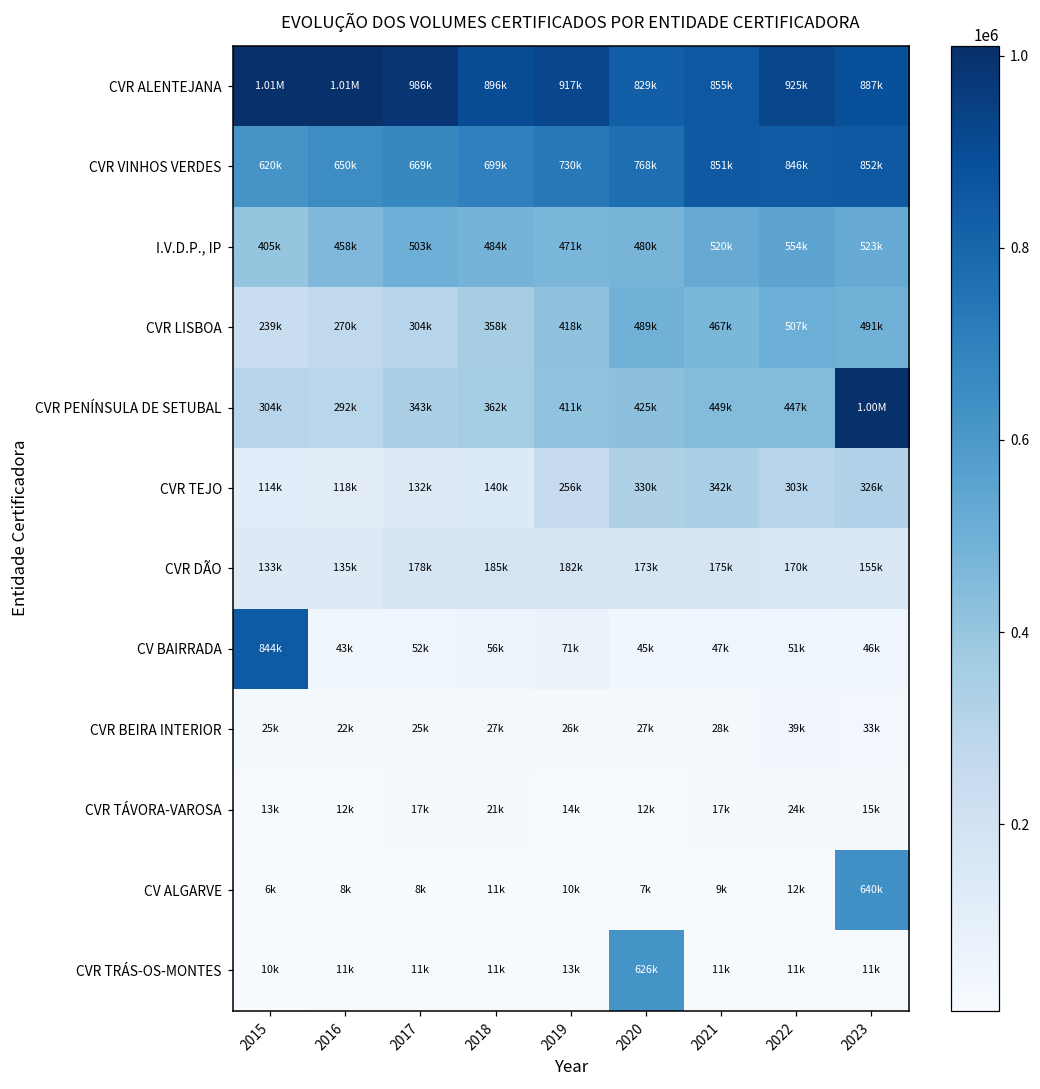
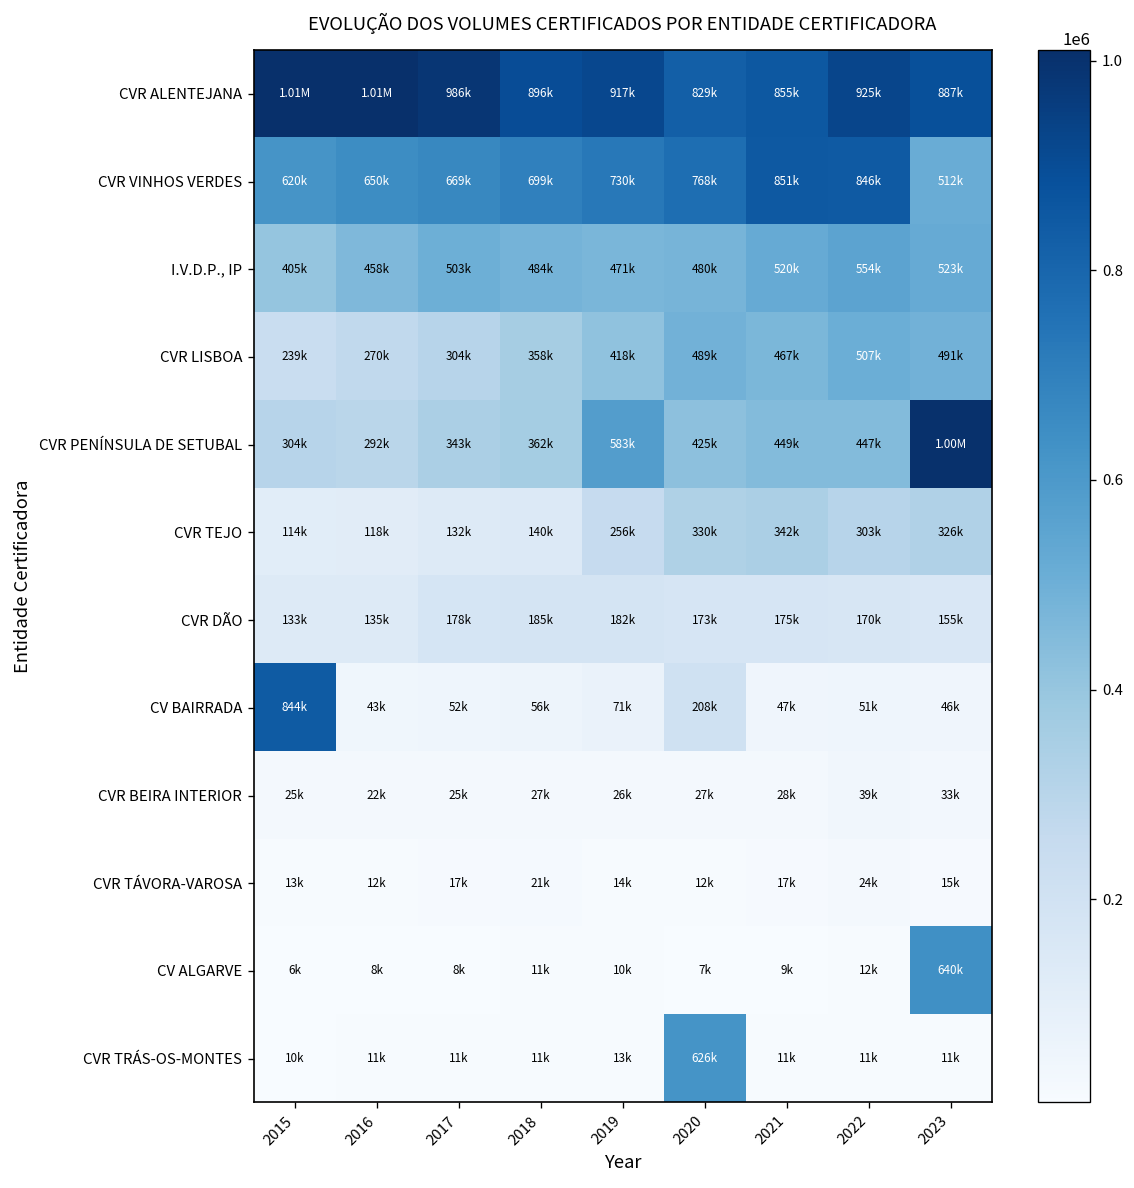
  {
    "CVR ALENTEJANA": {
      "2015": "1.01M",
      "2016": "1.01M",
      "2017": "986k",
      "2018": "896k",
      "2019": "917k",
      "2020": "829k",
      "2021": "855k",
      "2022": "925k",
      "2023": "887k"
    },
    "CVR VINHOS VERDES": {
      "2015": "620k",
      "2016": "650k",
      "2017": "669k",
      "2018": "699k",
      "2019": "730k",
      "2020": "768k",
      "2021": "851k",
      "2022": "846k",
-     "2023": "852k"
+     "2023": "512k"
    },
    "I.V.D.P., IP": {
      "2015": "405k",
      "2016": "458k",
      "2017": "503k",
      "2018": "484k",
      "2019": "471k",
      "2020": "480k",
      "2021": "520k",
      "2022": "554k",
      "2023": "523k"
    },
    "CVR LISBOA": {
      "2015": "239k",
      "2016": "270k",
      "2017": "304k",
      "2018": "358k",
      "2019": "418k",
      "2020": "489k",
      "2021": "467k",
      "2022": "507k",
      "2023": "491k"
    },
    "CVR PENÍNSULA DE SETUBAL": {
      "2015": "304k",
      "2016": "292k",
      "2017": "343k",
      "2018": "362k",
-     "2019": "411k",
+     "2019": "583k",
      "2020": "425k",
      "2021": "449k",
      "2022": "447k",
      "2023": "1.00M"
    },
    "CVR TEJO": {
      "2015": "114k",
      "2016": "118k",
      "2017": "132k",
      "2018": "140k",
      "2019": "256k",
      "2020": "330k",
      "2021": "342k",
      "2022": "303k",
      "2023": "326k"
    },
    "CVR DÃO": {
      "2015": "133k",
      "2016": "135k",
      "2017": "178k",
      "2018": "185k",
      "2019": "182k",
      "2020": "173k",
      "2021": "175k",
      "2022": "170k",
      "2023": "155k"
    },
    "CV BAIRRADA": {
      "2015": "844k",
      "2016": "43k",
      "2017": "52k",
      "2018": "56k",
      "2019": "71k",
-     "2020": "45k",
+     "2020": "208k",
      "2021": "47k",
      "2022": "51k",
      "2023": "46k"
    },
    "CVR BEIRA INTERIOR": {
      "2015": "25k",
      "2016": "22k",
      "2017": "25k",
      "2018": "27k",
      "2019": "26k",
      "2020": "27k",
      "2021": "28k",
      "2022": "39k",
      "2023": "33k"
    },
    "CVR TÁVORA-VAROSA": {
      "2015": "13k",
      "2016": "12k",
      "2017": "17k",
      "2018": "21k",
      "2019": "14k",
      "2020": "12k",
      "2021": "17k",
      "2022": "24k",
      "2023": "15k"
    },
    "CV ALGARVE": {
      "2015": "6k",
      "2016": "8k",
      "2017": "8k",
      "2018": "11k",
      "2019": "10k",
      "2020": "7k",
      "2021": "9k",
      "2022": "12k",
      "2023": "640k"
    },
    "CVR TRÁS-OS-MONTES": {
      "2015": "10k",
      "2016": "11k",
      "2017": "11k",
      "2018": "11k",
      "2019": "13k",
      "2020": "626k",
      "2021": "11k",
      "2022": "11k",
      "2023": "11k"
    }
  }
